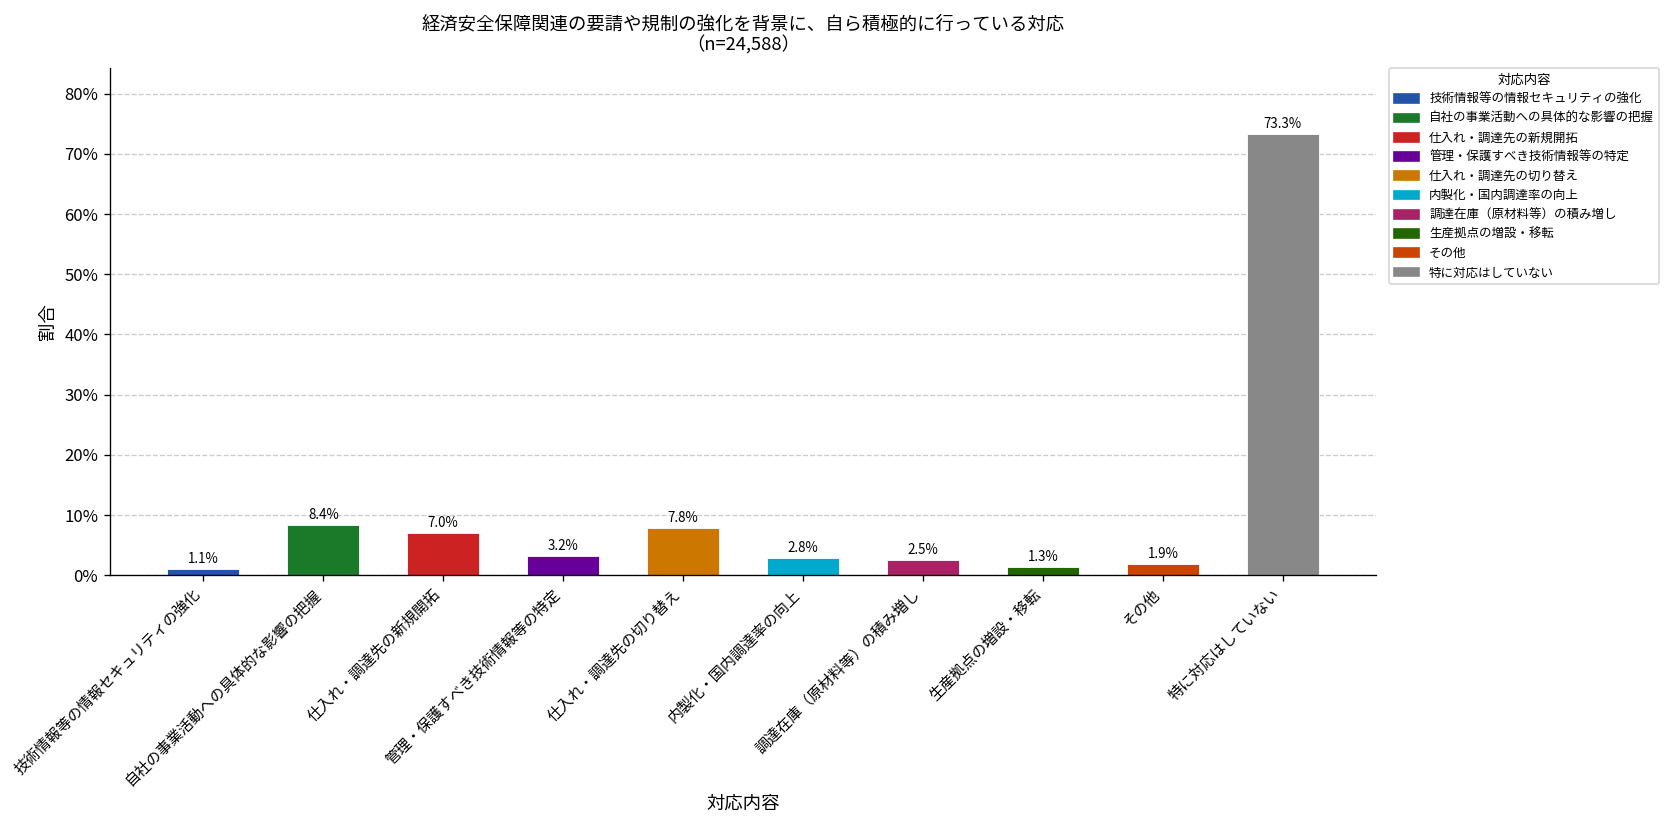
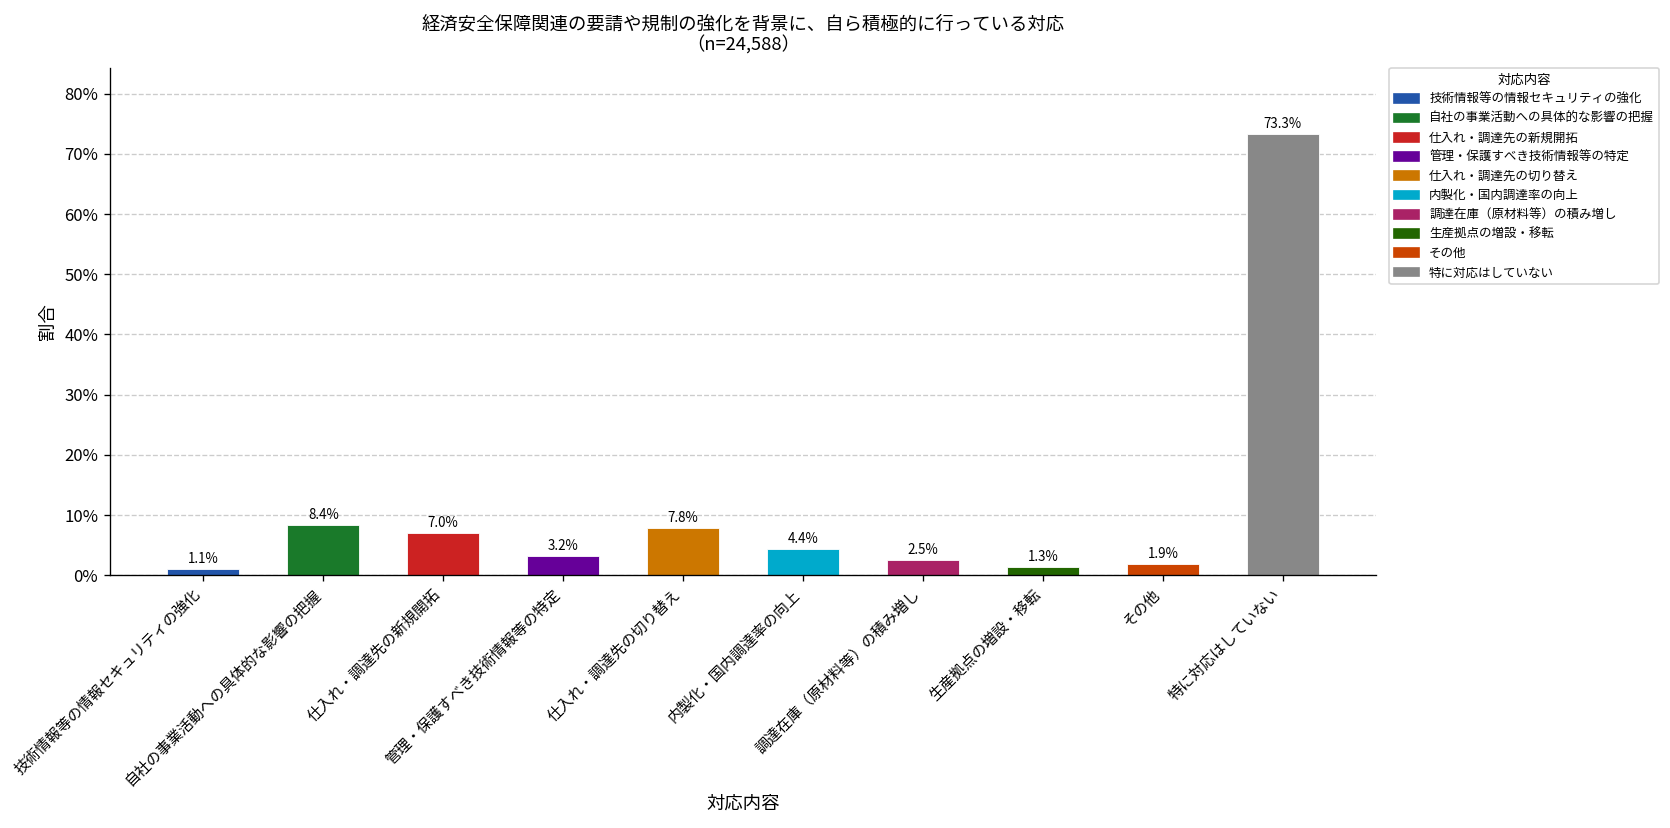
  {
    "技術情報等の情報セキュリティの強化": "1.1%",
    "自社の事業活動への具体的な影響の把握": "8.4%",
    "仕入れ・調達先の新規開拓": "7.0%",
    "管理・保護すべき技術情報等の特定": "3.2%",
    "仕入れ・調達先の切り替え": "7.8%",
-   "内製化・国内調達率の向上": "2.8%",
+   "内製化・国内調達率の向上": "4.4%",
    "調達在庫（原材料等）の積み増し": "2.5%",
    "生産拠点の増設・移転": "1.3%",
    "その他": "1.9%",
    "特に対応はしていない": "73.3%"
  }
